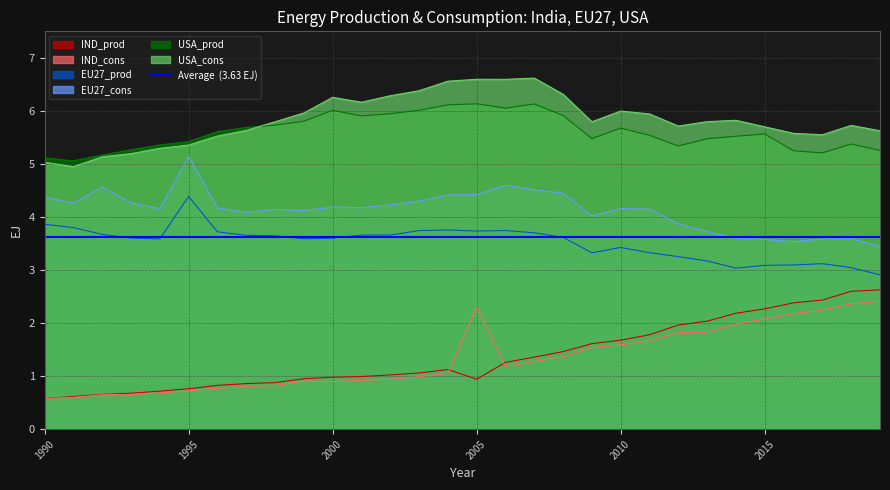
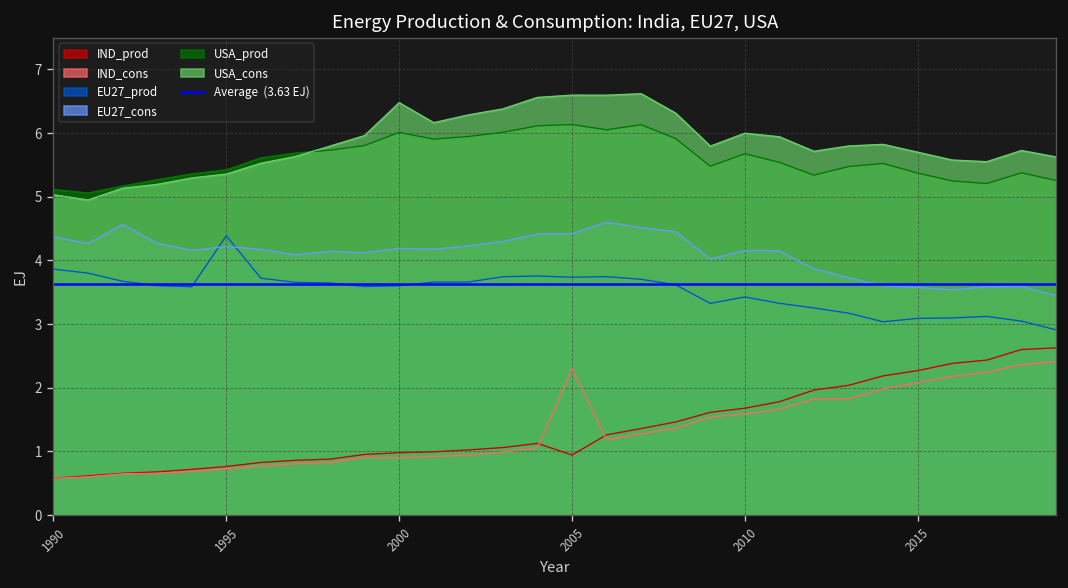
  {
    "IND_prod": {
      "2000": 1.0,
      "2005": 0.9,
      "2010": 1.7,
      "2015": 2.3
    },
    "IND_cons": {
      "2000": 0.9,
      "2005": 2.3,
      "2010": 1.6,
      "2015": 2.1
    },
    "EU27_prod": {
      "1990": 3.9,
      "1995": 4.4,
      "2000": 3.6,
      "2005": 3.7,
      "2010": 3.4,
      "2015": 3.1
    },
    "EU27_cons": {
      "1990": 4.4,
-     "1995": 5.1,
+     "1995": 4.2,
      "2000": 4.2,
      "2005": 4.4,
      "2010": 4.2,
      "2015": 3.6
    },
    "USA_prod": {
      "1990": 5.1,
      "1995": 5.4,
      "2000": 6.0,
      "2005": 6.1,
      "2010": 5.7,
-     "2015": 5.6
+     "2015": 5.4
    },
    "USA_cons": {
      "1990": 5.0,
      "1995": 5.4,
-     "2000": 6.3,
+     "2000": 6.5,
      "2005": 6.6,
      "2010": 6.0,
      "2015": 5.7
    }
  }
